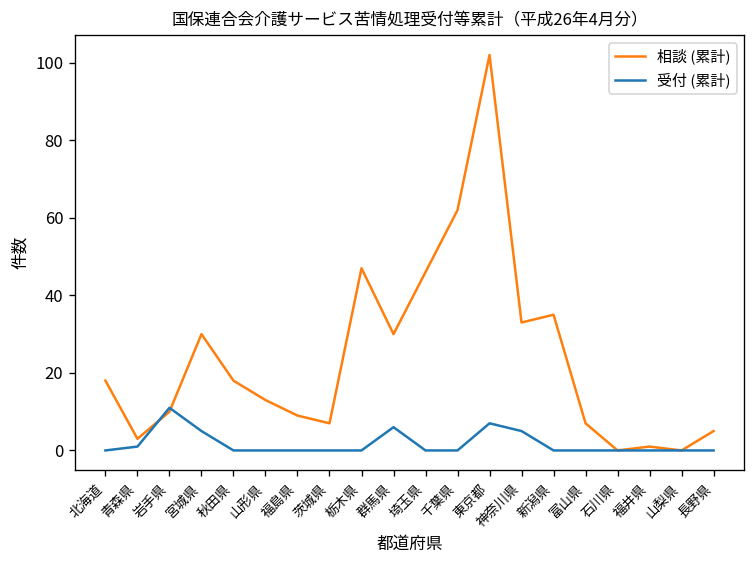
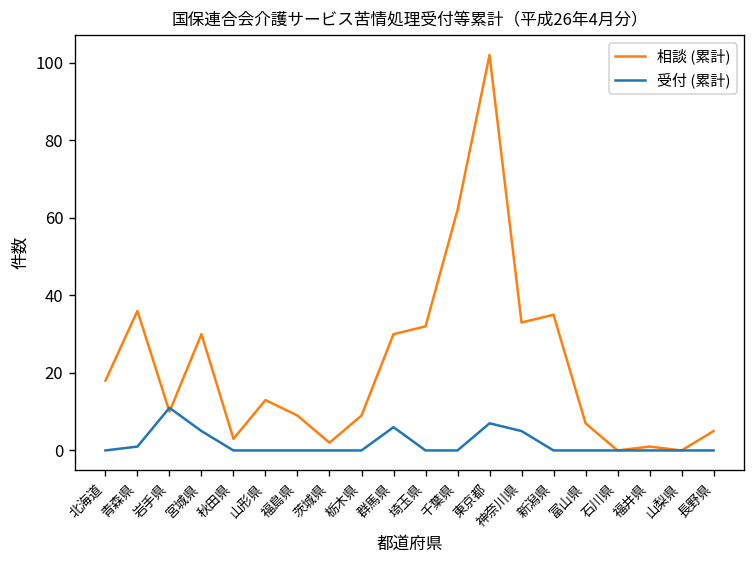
  {
    "相談 (累計)": {
      "北海道": 18,
-     "青森県": 3,
+     "青森県": 36,
      "岩手県": 10,
      "宮城県": 30,
-     "秋田県": 18,
+     "秋田県": 3,
      "山形県": 13,
      "福島県": 9,
-     "茨城県": 7,
-     "栃木県": 47,
+     "茨城県": 2,
+     "栃木県": 9,
      "群馬県": 30,
-     "埼玉県": 46,
+     "埼玉県": 32,
      "千葉県": 62,
      "東京都": 102,
      "神奈川県": 33,
      "新潟県": 35,
      "富山県": 7,
      "福井県": 1,
      "長野県": 5
    },
    "受付 (累計)": {
      "北海道": 0,
      "青森県": 1,
      "岩手県": 11,
      "宮城県": 5,
      "秋田県": 0,
      "山形県": 0,
      "福島県": 0,
      "茨城県": 0,
      "栃木県": 0,
      "群馬県": 6,
      "埼玉県": 0,
      "千葉県": 0,
      "東京都": 7,
      "神奈川県": 5,
      "新潟県": 0,
      "富山県": 0,
      "福井県": 0,
      "長野県": 0
    }
  }
